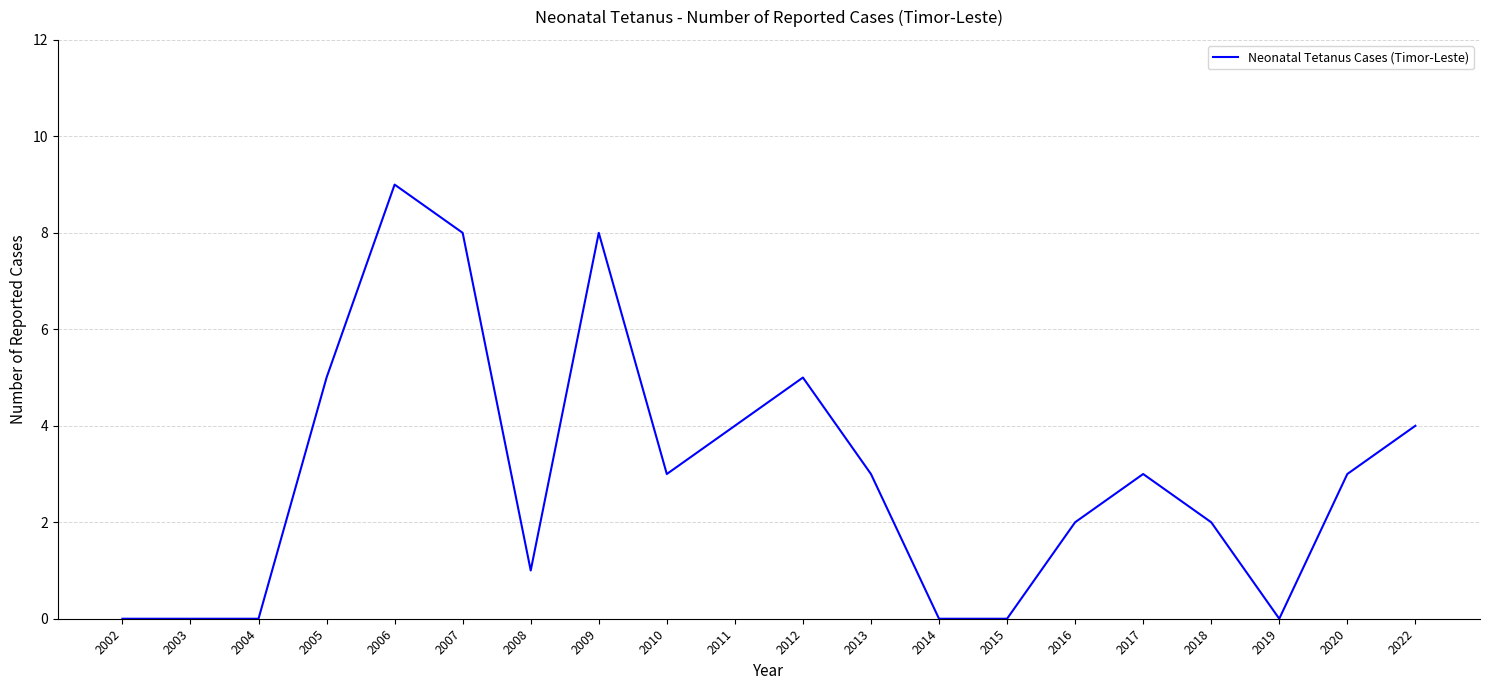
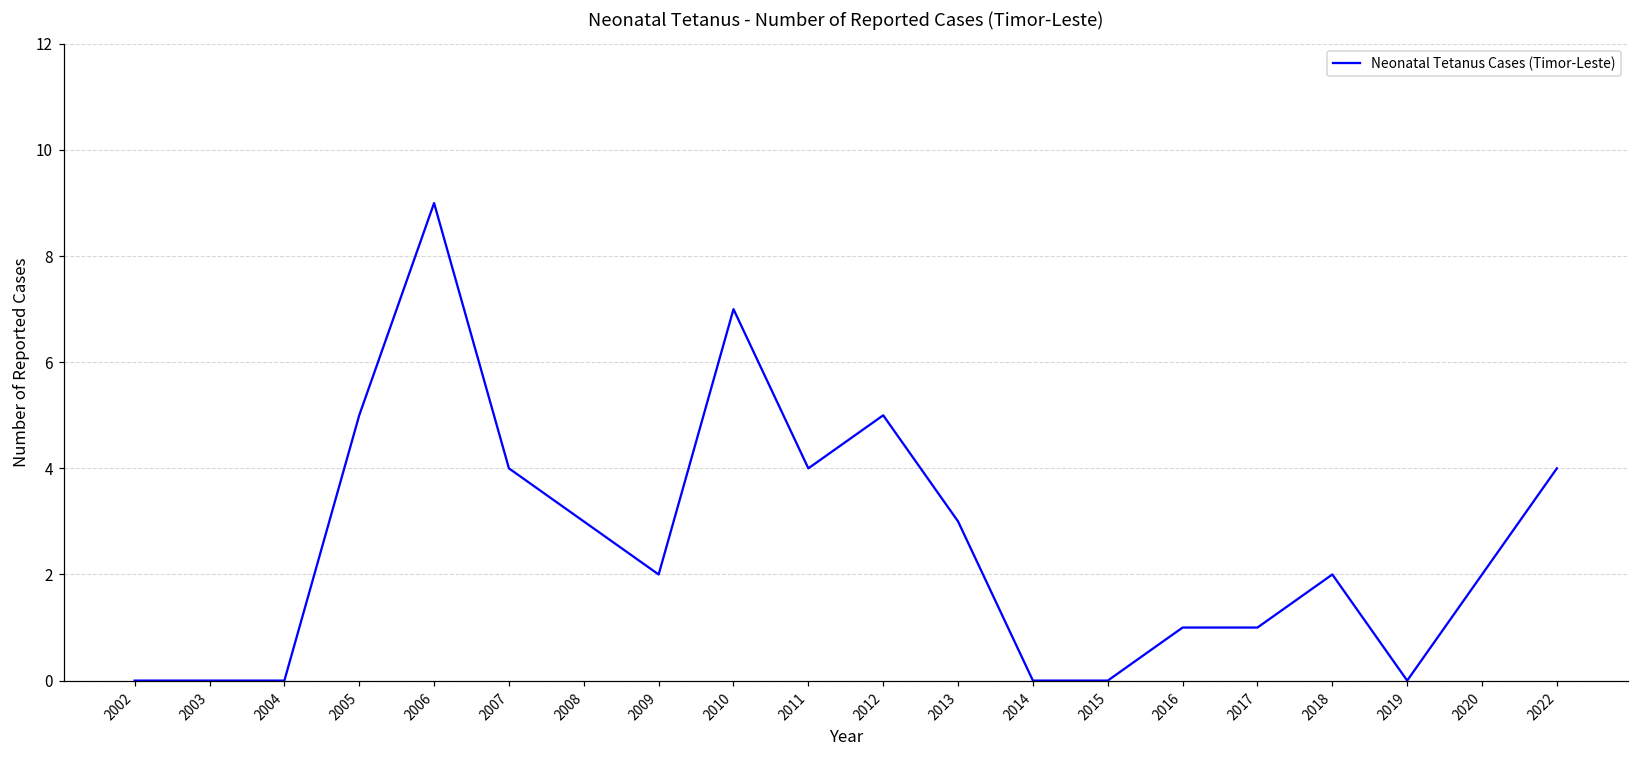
  {
    "2002": 0,
    "2003": 0,
    "2004": 0,
    "2005": 5,
    "2006": 9,
-   "2007": 8,
-   "2008": 1,
-   "2009": 8,
-   "2010": 3,
+   "2007": 4,
+   "2008": 3,
+   "2009": 2,
+   "2010": 7,
    "2011": 4,
    "2012": 5,
    "2013": 3,
    "2014": 0,
    "2015": 0,
-   "2016": 2,
-   "2017": 3,
+   "2016": 1,
+   "2017": 1,
    "2018": 2,
    "2019": 0,
-   "2020": 3,
+   "2020": 2,
    "2022": 4
  }
